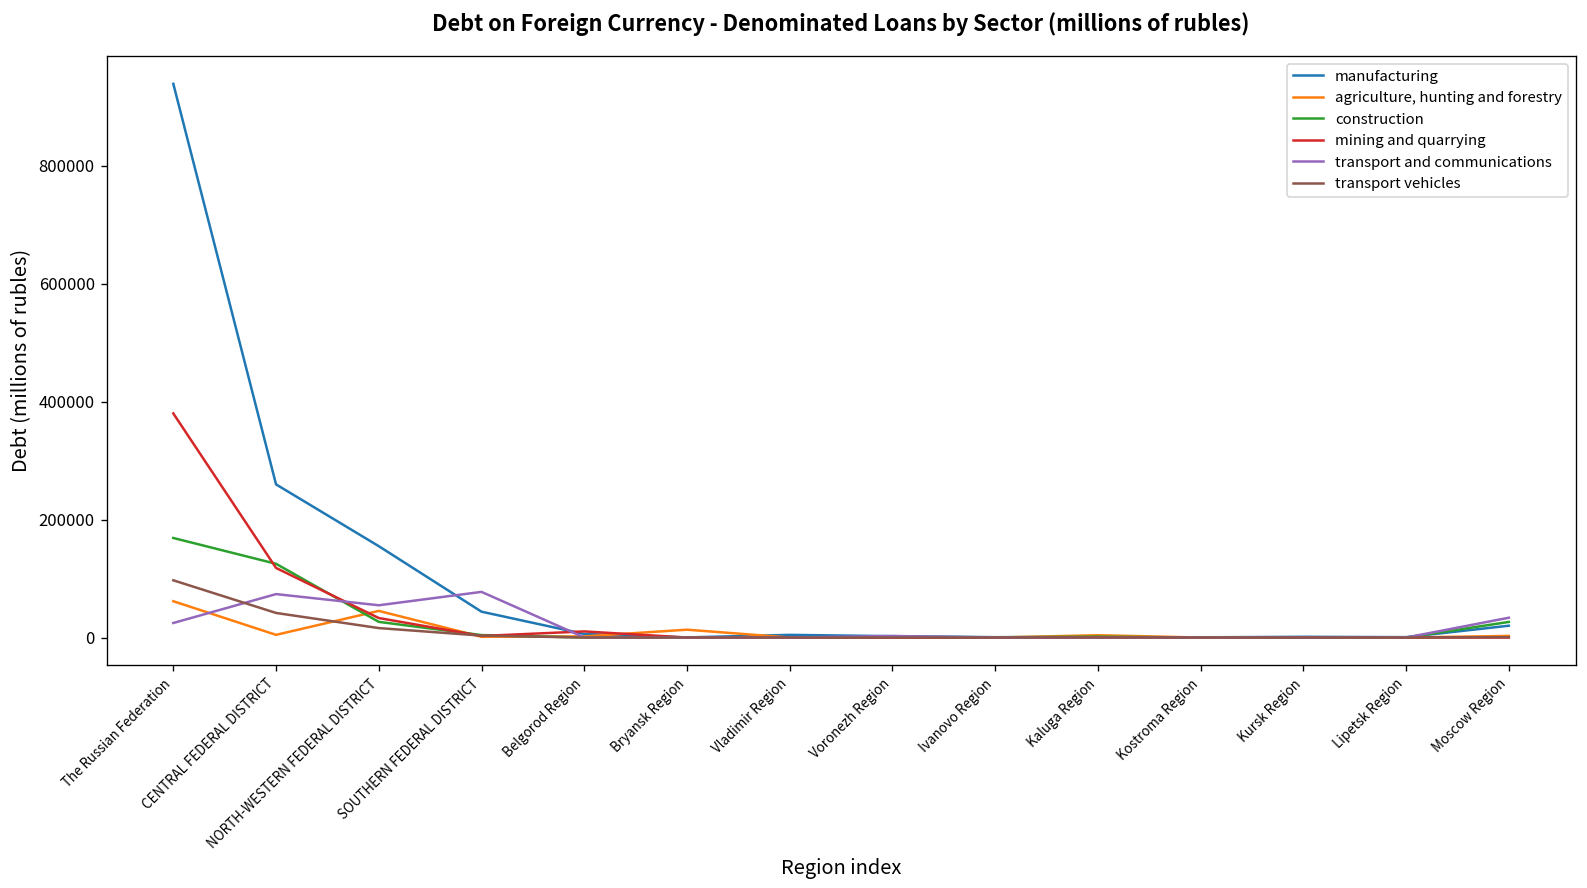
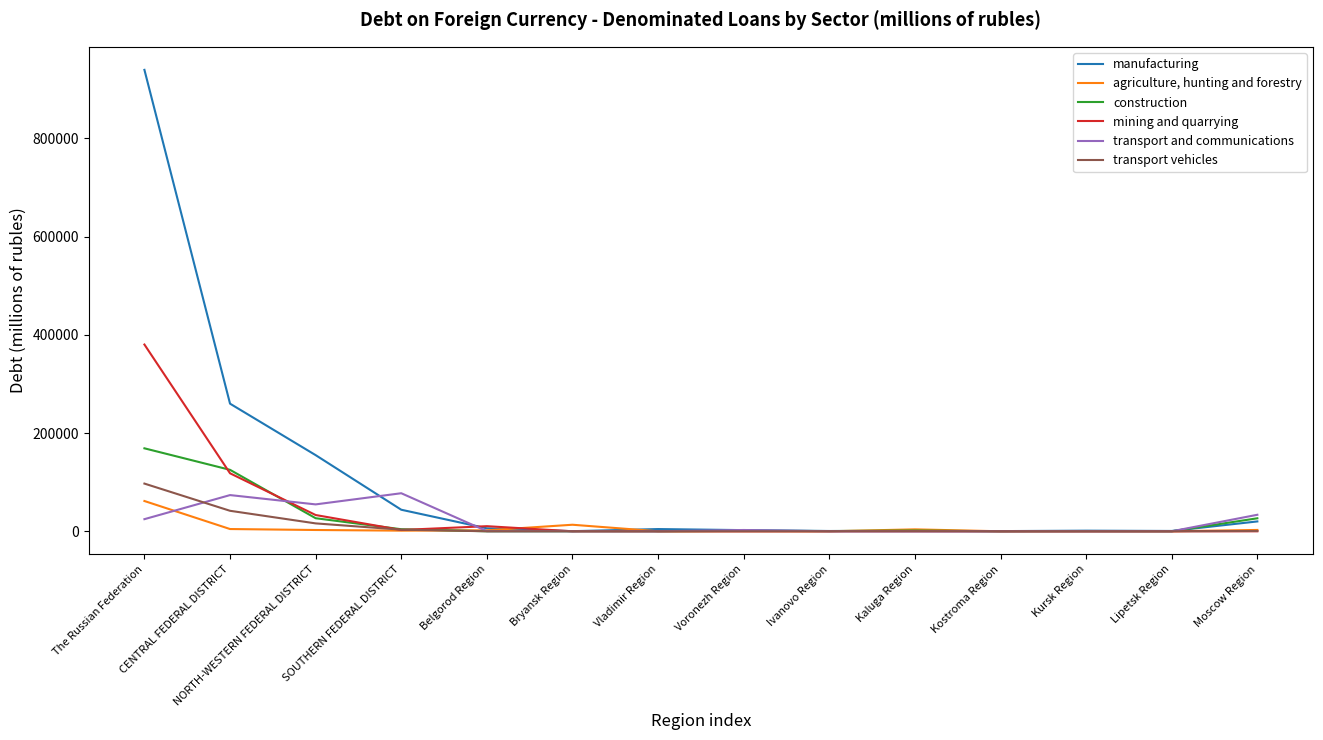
  {
    "manufacturing": {
      "The Russian Federation": 940000,
      "CENTRAL FEDERAL DISTRICT": 260000,
      "NORTH-WESTERN FEDERAL DISTRICT": 160000,
      "SOUTHERN FEDERAL DISTRICT": 40000,
      "Moscow Region": 20000
    },
    "agriculture, hunting and forestry": {
      "The Russian Federation": 60000,
      "CENTRAL FEDERAL DISTRICT": 0,
-     "NORTH-WESTERN FEDERAL DISTRICT": 50000,
+     "NORTH-WESTERN FEDERAL DISTRICT": 0,
      "Bryansk Region": 10000
    },
    "construction": {
      "The Russian Federation": 170000,
      "CENTRAL FEDERAL DISTRICT": 130000,
      "NORTH-WESTERN FEDERAL DISTRICT": 30000,
      "Moscow Region": 30000
    },
    "mining and quarrying": {
      "The Russian Federation": 380000,
      "CENTRAL FEDERAL DISTRICT": 120000,
      "NORTH-WESTERN FEDERAL DISTRICT": 30000
    },
    "transport and communications": {
      "The Russian Federation": 20000,
      "CENTRAL FEDERAL DISTRICT": 70000,
      "NORTH-WESTERN FEDERAL DISTRICT": 50000,
      "SOUTHERN FEDERAL DISTRICT": 80000,
      "Moscow Region": 30000
    },
    "transport vehicles": {
      "The Russian Federation": 100000,
      "CENTRAL FEDERAL DISTRICT": 40000,
      "NORTH-WESTERN FEDERAL DISTRICT": 20000
    }
  }
